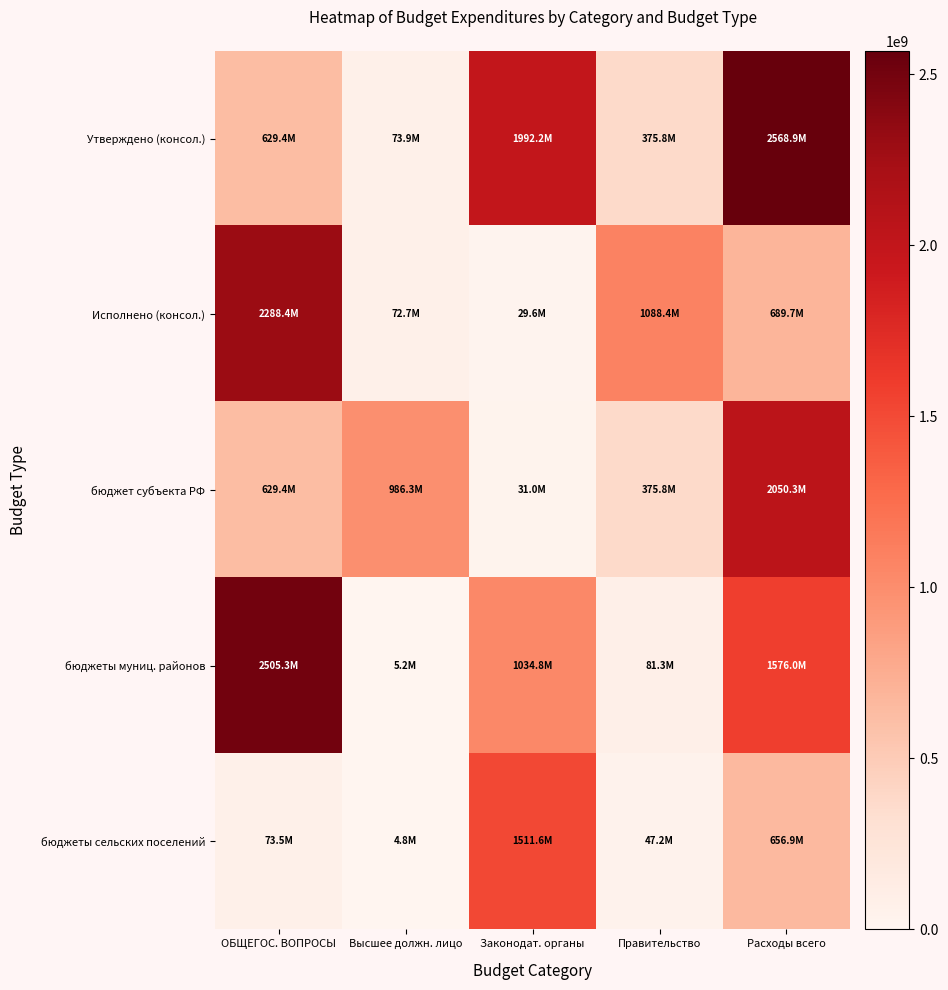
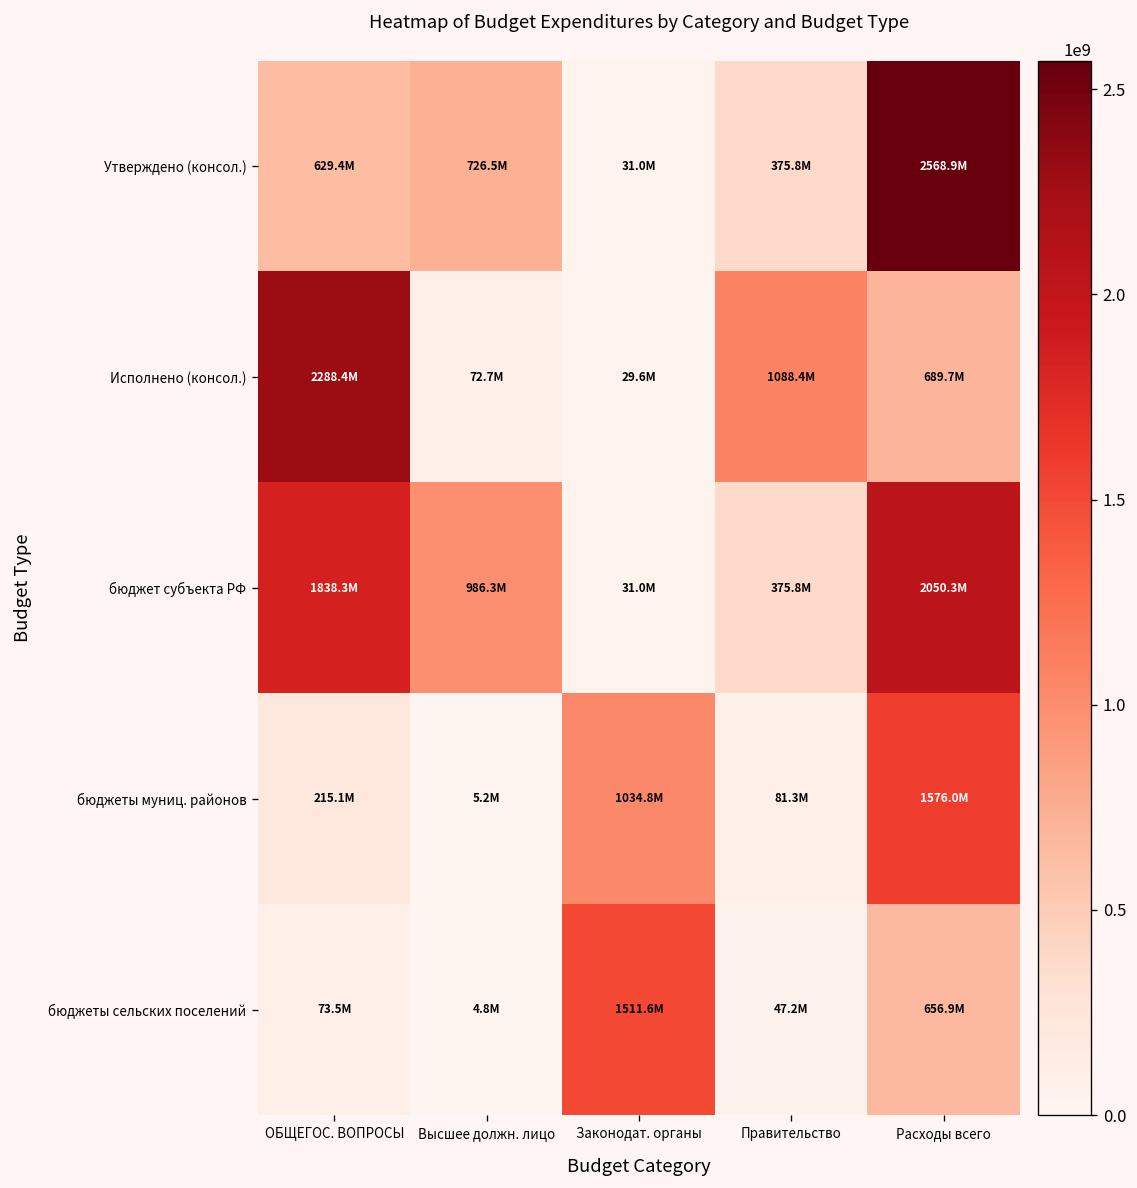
  {
    "Утверждено (консол.)": {
      "ОБЩЕГОС. ВОПРОСЫ": "629.4M",
-     "Высшее должн. лицо": "73.9M",
-     "Законодат. органы": "1992.2M",
+     "Высшее должн. лицо": "726.5M",
+     "Законодат. органы": "31.0M",
      "Правительство": "375.8M",
      "Расходы всего": "2568.9M"
    },
    "Исполнено (консол.)": {
      "ОБЩЕГОС. ВОПРОСЫ": "2288.4M",
      "Высшее должн. лицо": "72.7M",
      "Законодат. органы": "29.6M",
      "Правительство": "1088.4M",
      "Расходы всего": "689.7M"
    },
    "бюджет субъекта РФ": {
-     "ОБЩЕГОС. ВОПРОСЫ": "629.4M",
+     "ОБЩЕГОС. ВОПРОСЫ": "1838.3M",
      "Высшее должн. лицо": "986.3M",
      "Законодат. органы": "31.0M",
      "Правительство": "375.8M",
      "Расходы всего": "2050.3M"
    },
    "бюджеты муниц. районов": {
-     "ОБЩЕГОС. ВОПРОСЫ": "2505.3M",
+     "ОБЩЕГОС. ВОПРОСЫ": "215.1M",
      "Высшее должн. лицо": "5.2M",
      "Законодат. органы": "1034.8M",
      "Правительство": "81.3M",
      "Расходы всего": "1576.0M"
    },
    "бюджеты сельских поселений": {
      "ОБЩЕГОС. ВОПРОСЫ": "73.5M",
      "Высшее должн. лицо": "4.8M",
      "Законодат. органы": "1511.6M",
      "Правительство": "47.2M",
      "Расходы всего": "656.9M"
    }
  }
